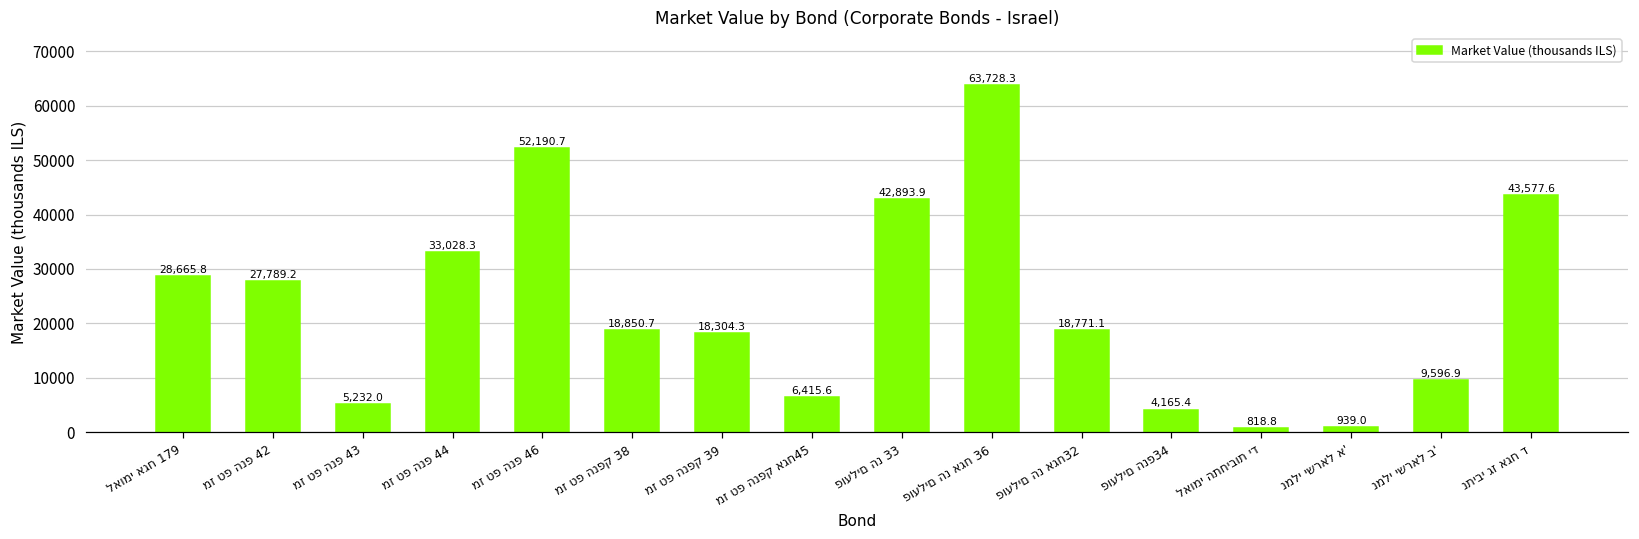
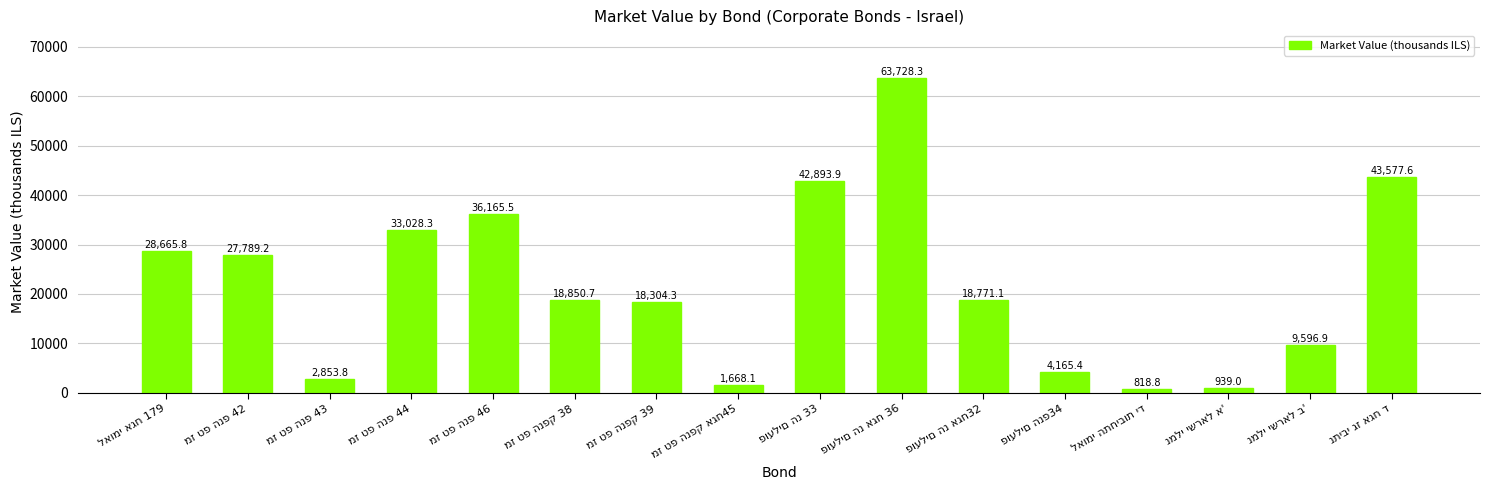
  {
    "לאומי אגח 179": "28,665.8",
    "מז טפ הנפ 42": "27,789.2",
-   "מז טפ הנפ 43": "5,232.0",
+   "מז טפ הנפ 43": "2,853.8",
    "מז טפ הנפ 44": "33,028.3",
-   "מז טפ הנפ 46": "52,190.7",
+   "מז טפ הנפ 46": "36,165.5",
    "מז טפ הנפק 38": "18,850.7",
    "מז טפ הנפק 39": "18,304.3",
-   "מז טפ הנפק אגח45": "6,415.6",
+   "מז טפ הנפק אגח45": "1,668.1",
    "פועלים הנ 33": "42,893.9",
    "פועלים הנ אגח 36": "63,728.3",
    "פועלים הנ אגח32": "18,771.1",
    "פועלים הנפ34": "4,165.4",
    "לאומי התחיבות יד": "818.8",
    "נמלי ישראל א'": "939.0",
    "נמלי ישראל ב'": "9,596.9",
    "נתיבי גז אגח ד": "43,577.6"
  }
